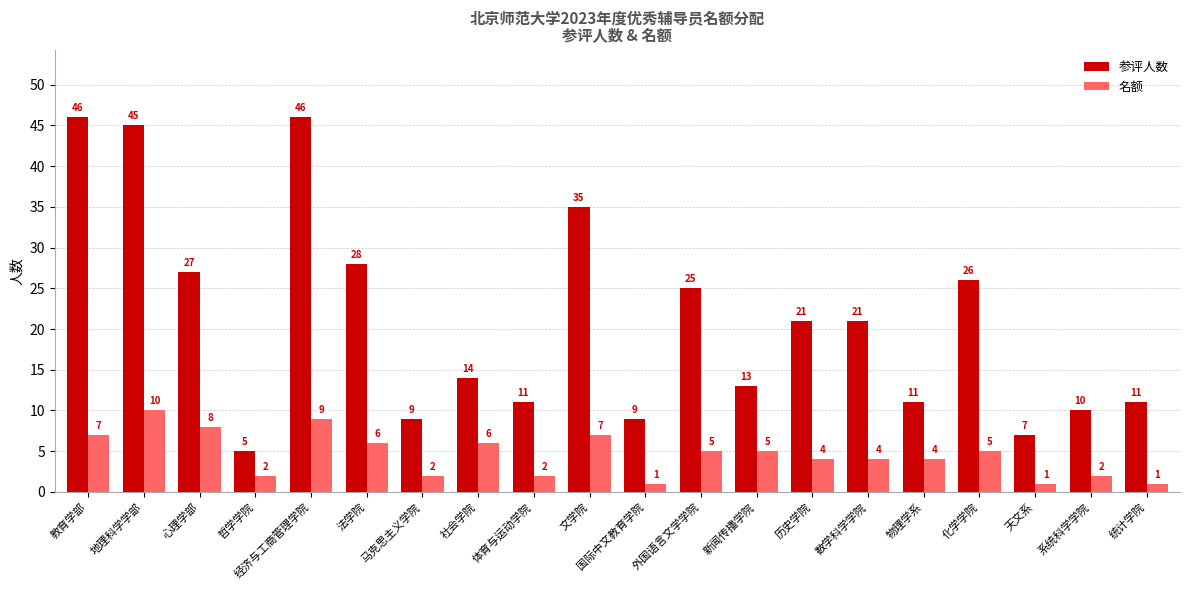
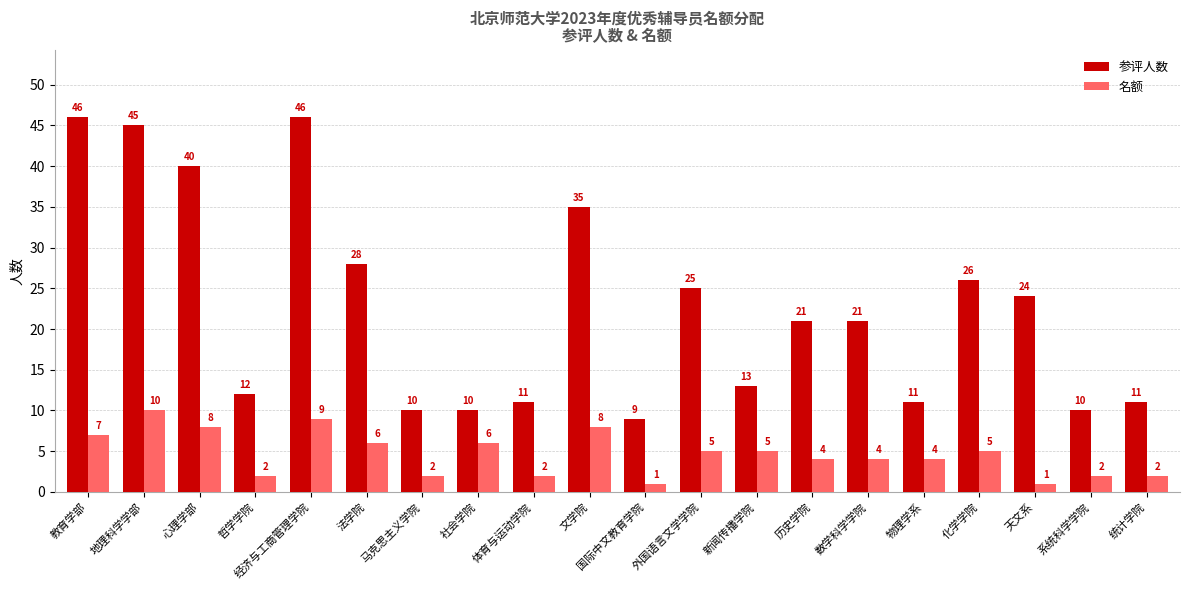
  {
    "参评人数": {
      "教育学部": 46,
      "地理科学学部": 45,
-     "心理学部": 27,
-     "哲学学院": 5,
+     "心理学部": 40,
+     "哲学学院": 12,
      "经济与工商管理学院": 46,
      "法学院": 28,
-     "马克思主义学院": 9,
-     "社会学院": 14,
+     "马克思主义学院": 10,
+     "社会学院": 10,
      "体育与运动学院": 11,
      "文学院": 35,
      "国际中文教育学院": 9,
      "外国语言文学学院": 25,
      "新闻传播学院": 13,
      "历史学院": 21,
      "数学科学学院": 21,
      "物理学系": 11,
      "化学学院": 26,
-     "天文系": 7,
+     "天文系": 24,
      "系统科学学院": 10,
      "统计学院": 11
    },
    "名额": {
      "教育学部": 7,
      "地理科学学部": 10,
      "心理学部": 8,
      "哲学学院": 2,
      "经济与工商管理学院": 9,
      "法学院": 6,
      "马克思主义学院": 2,
      "社会学院": 6,
      "体育与运动学院": 2,
-     "文学院": 7,
+     "文学院": 8,
      "国际中文教育学院": 1,
      "外国语言文学学院": 5,
      "新闻传播学院": 5,
      "历史学院": 4,
      "数学科学学院": 4,
      "物理学系": 4,
      "化学学院": 5,
      "天文系": 1,
      "系统科学学院": 2,
-     "统计学院": 1
+     "统计学院": 2
    }
  }
